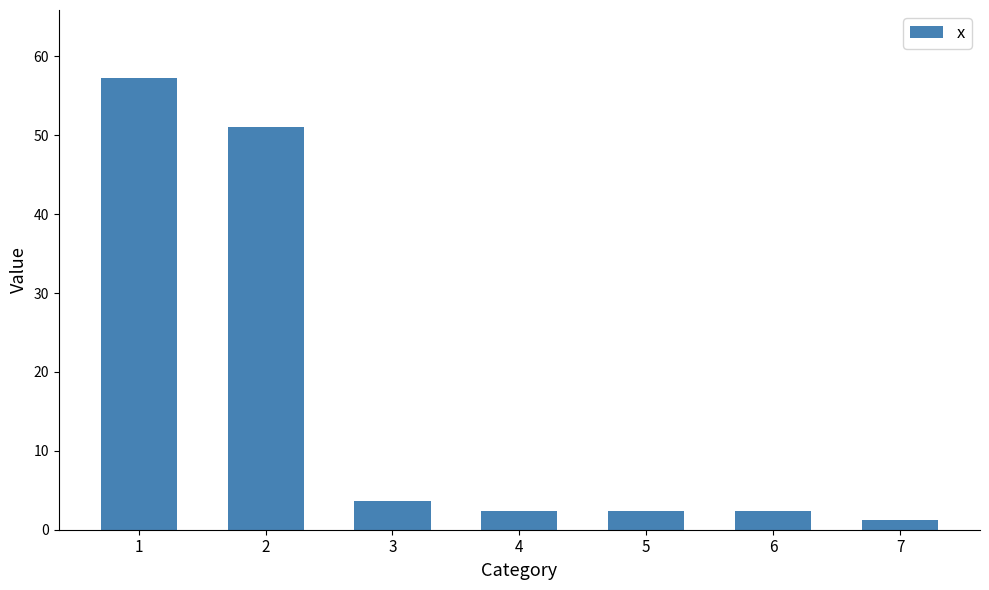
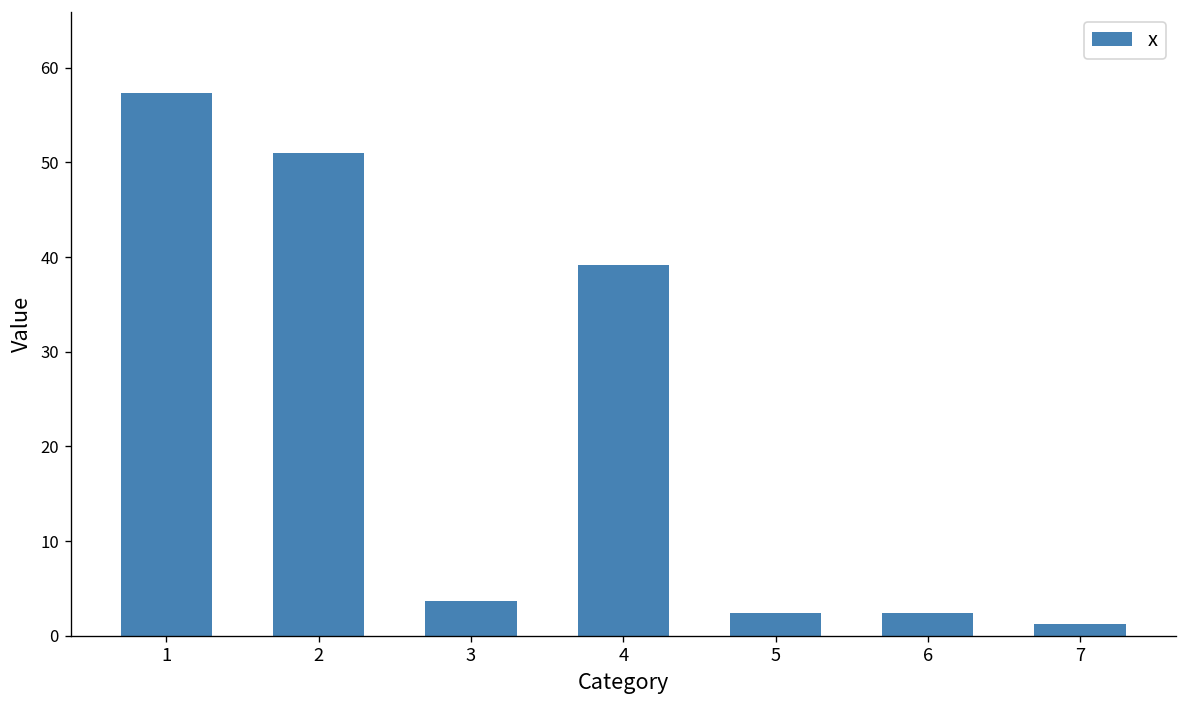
  {
    "1": 57,
    "2": 51,
    "3": 4,
-   "4": 2,
+   "4": 39,
    "5": 2,
    "6": 2,
    "7": 1
  }
